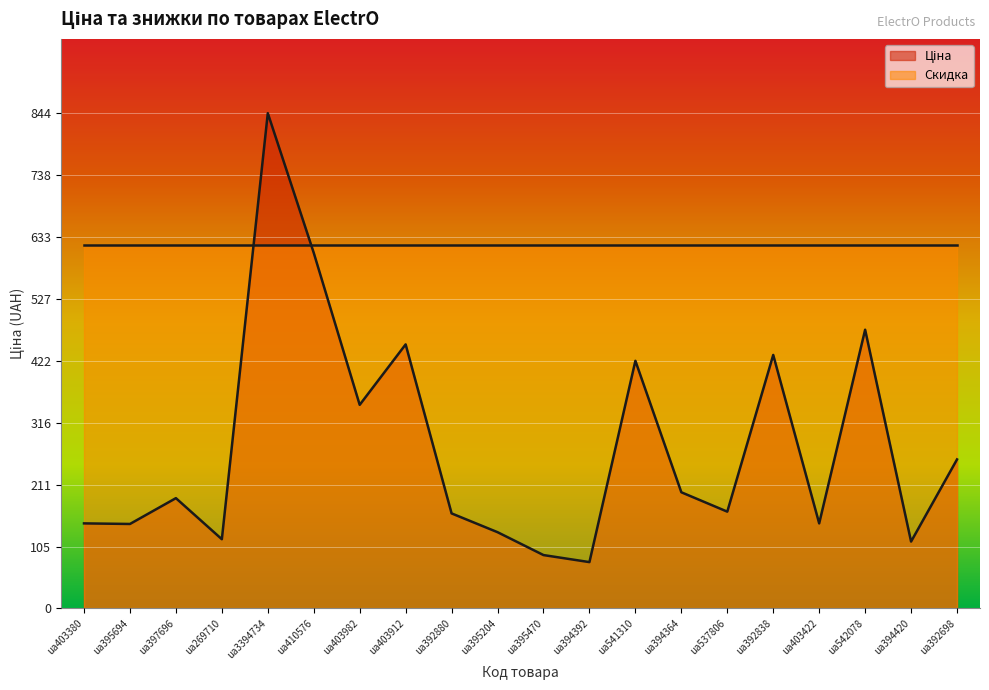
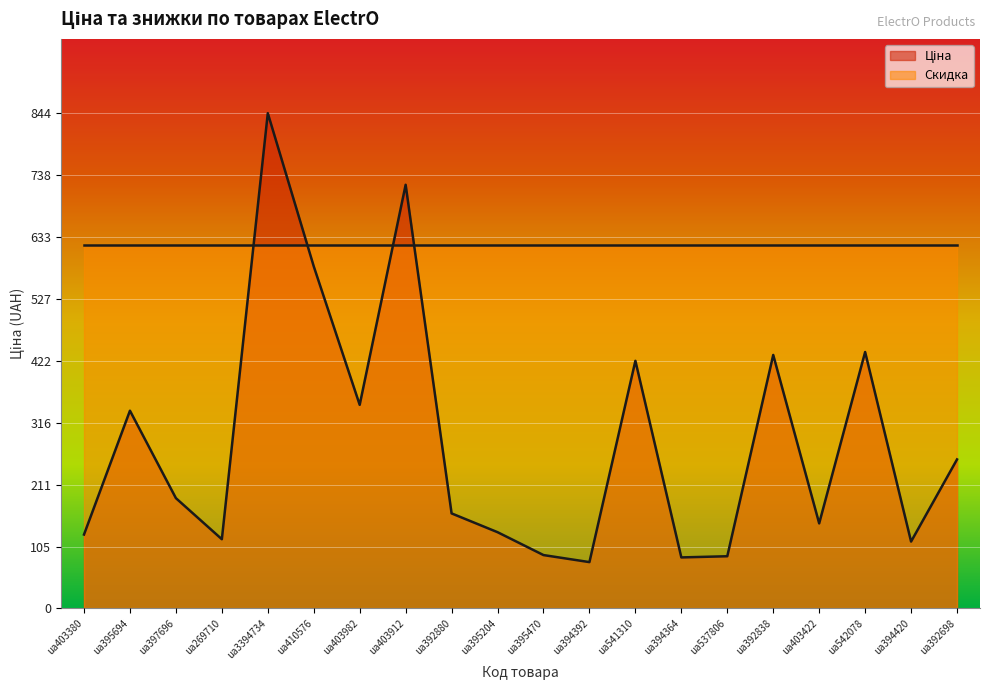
  {
    "Ціна": {
-     "ua403380": 150,
-     "ua395694": 140,
+     "ua403380": 130,
+     "ua395694": 340,
      "ua397696": 190,
      "ua269710": 120,
      "ua3394734": 840,
-     "ua410576": 610,
+     "ua410576": 580,
      "ua403982": 350,
-     "ua403912": 450,
+     "ua403912": 720,
      "ua392880": 160,
      "ua395204": 130,
      "ua395470": 90,
      "ua394392": 80,
      "ua541310": 420,
-     "ua394364": 200,
-     "ua537806": 170,
+     "ua394364": 90,
+     "ua537806": 90,
      "ua392838": 430,
      "ua403422": 150,
-     "ua542078": 480,
+     "ua542078": 440,
      "ua394420": 110,
      "ua392698": 250
    },
    "Скидка": {
      "ua403380": 620,
      "ua395694": 620,
      "ua397696": 620,
      "ua269710": 620,
      "ua3394734": 620,
      "ua410576": 620,
      "ua403982": 620,
      "ua403912": 620,
      "ua392880": 620,
      "ua395204": 620,
      "ua395470": 620,
      "ua394392": 620,
      "ua541310": 620,
      "ua394364": 620,
      "ua537806": 620,
      "ua392838": 620,
      "ua403422": 620,
      "ua542078": 620,
      "ua394420": 620,
      "ua392698": 620
    }
  }
